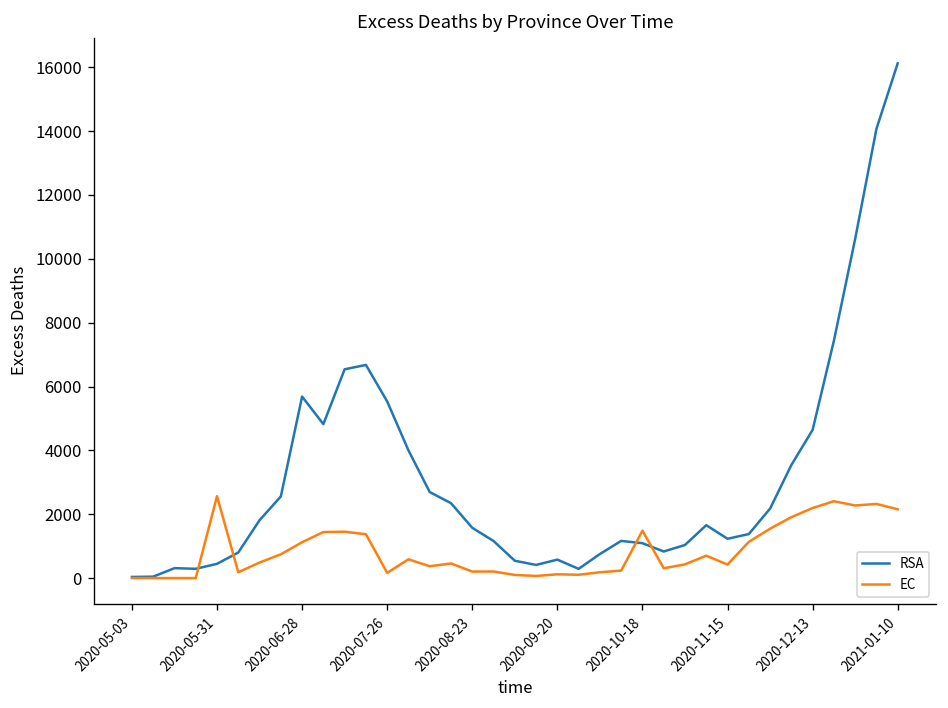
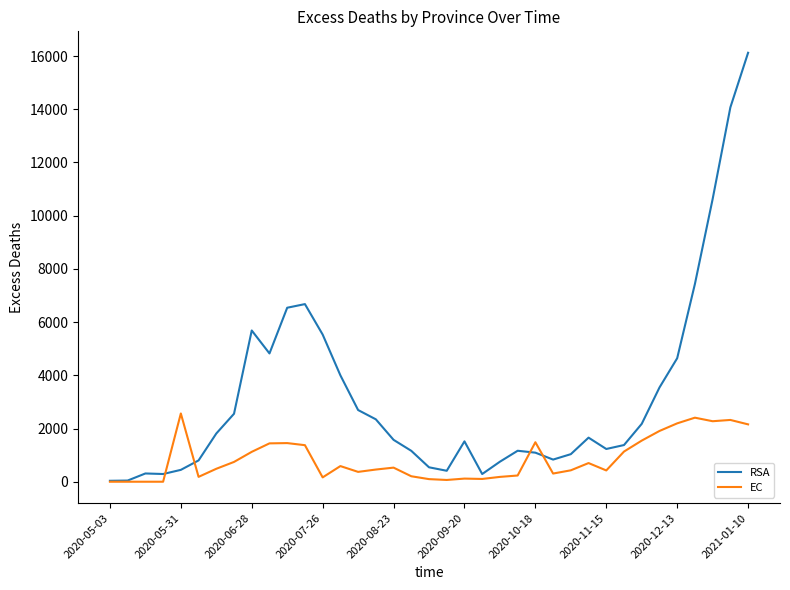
  {
    "RSA": {
      "2020-05-31": 400,
      "2020-06-28": 5700,
      "2020-07-26": 5500,
      "2020-08-23": 1600,
-     "2020-09-20": 600,
+     "2020-09-20": 1500,
      "2020-10-18": 1100,
      "2020-11-15": 1200,
      "2020-12-13": 4600,
      "2021-01-10": 16100
    },
    "EC": {
      "2020-05-31": 2600,
      "2020-06-28": 1100,
      "2020-07-26": 200,
-     "2020-08-23": 200,
+     "2020-08-23": 500,
      "2020-09-20": 100,
      "2020-10-18": 1500,
      "2020-11-15": 400,
      "2020-12-13": 2200,
      "2021-01-10": 2200
    }
  }
